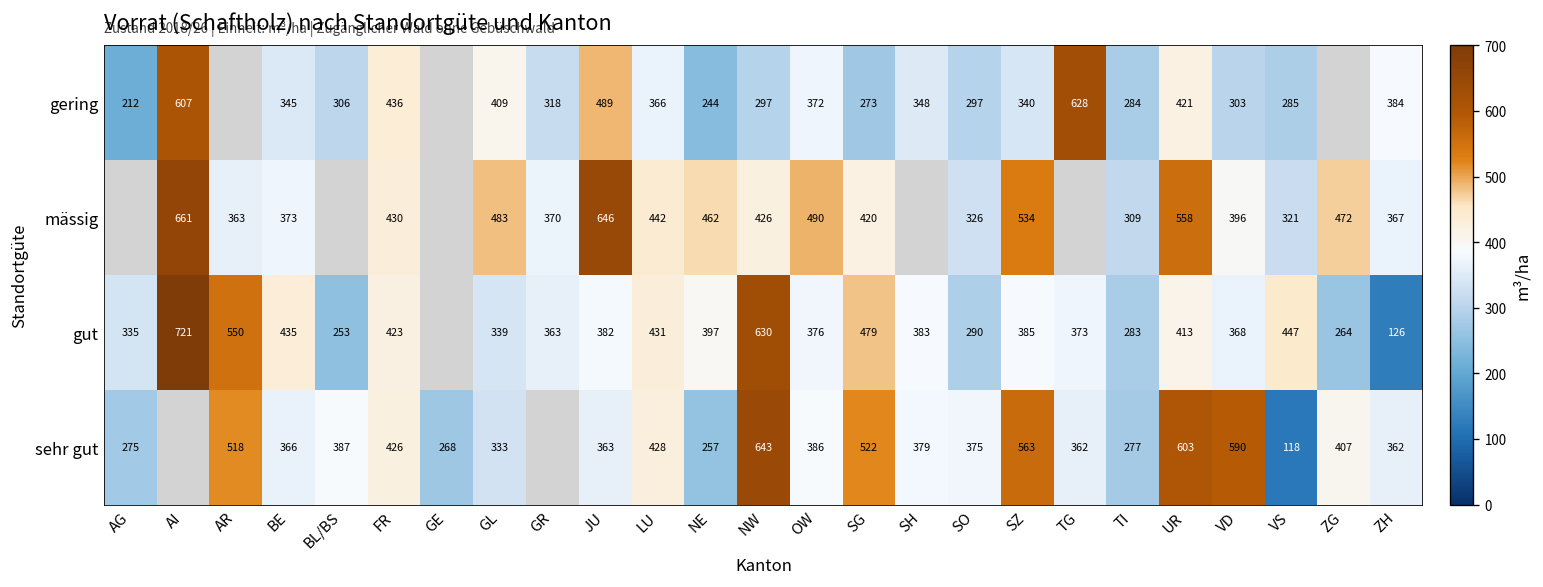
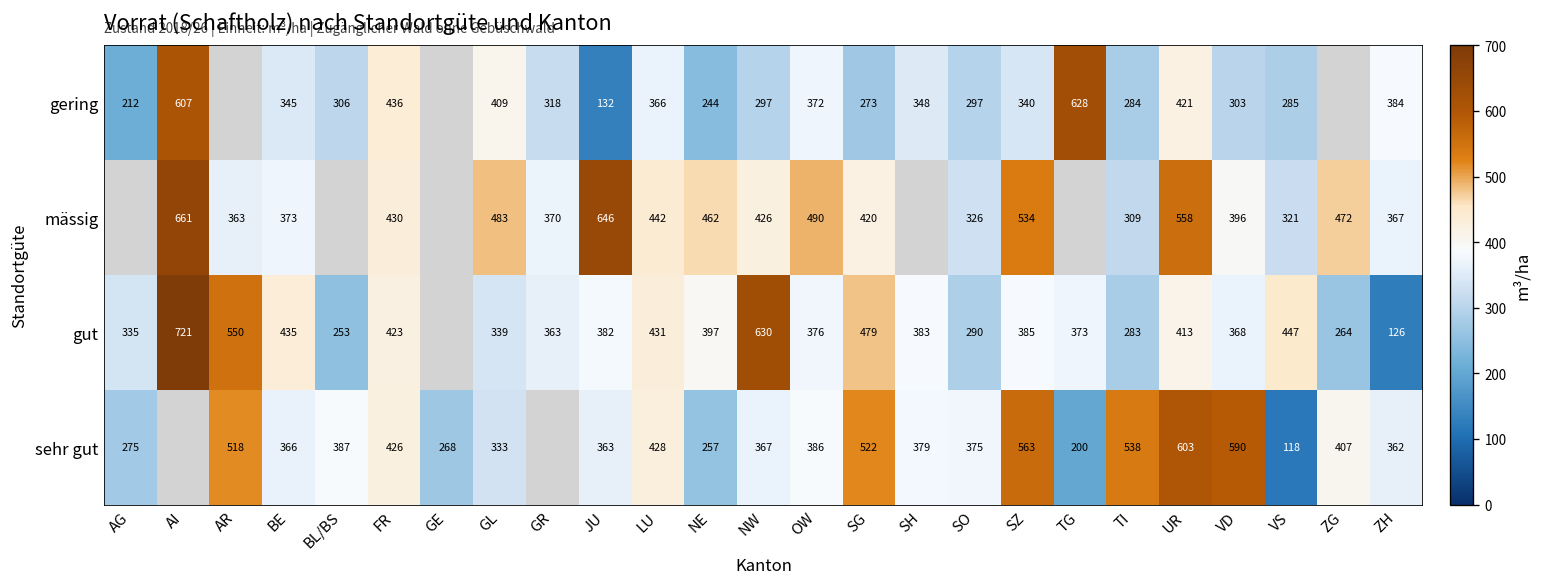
  {
    "gering": {
      "AG": 212,
      "AI": 607,
      "BE": 345,
      "BL/BS": 306,
      "FR": 436,
      "GL": 409,
      "GR": 318,
-     "JU": 489,
+     "JU": 132,
      "LU": 366,
      "NE": 244,
      "NW": 297,
      "OW": 372,
      "SG": 273,
      "SH": 348,
      "SO": 297,
      "SZ": 340,
      "TG": 628,
      "TI": 284,
      "UR": 421,
      "VD": 303,
      "VS": 285,
      "ZH": 384
    },
    "mässig": {
      "AI": 661,
      "AR": 363,
      "BE": 373,
      "FR": 430,
      "GL": 483,
      "GR": 370,
      "JU": 646,
      "LU": 442,
      "NE": 462,
      "NW": 426,
      "OW": 490,
      "SG": 420,
      "SO": 326,
      "SZ": 534,
      "TI": 309,
      "UR": 558,
      "VD": 396,
      "VS": 321,
      "ZG": 472,
      "ZH": 367
    },
    "gut": {
      "AG": 335,
      "AI": 721,
      "AR": 550,
      "BE": 435,
      "BL/BS": 253,
      "FR": 423,
      "GL": 339,
      "GR": 363,
      "JU": 382,
      "LU": 431,
      "NE": 397,
      "NW": 630,
      "OW": 376,
      "SG": 479,
      "SH": 383,
      "SO": 290,
      "SZ": 385,
      "TG": 373,
      "TI": 283,
      "UR": 413,
      "VD": 368,
      "VS": 447,
      "ZG": 264,
      "ZH": 126
    },
    "sehr gut": {
      "AG": 275,
      "AR": 518,
      "BE": 366,
      "BL/BS": 387,
      "FR": 426,
      "GE": 268,
      "GL": 333,
      "JU": 363,
      "LU": 428,
      "NE": 257,
-     "NW": 643,
+     "NW": 367,
      "OW": 386,
      "SG": 522,
      "SH": 379,
      "SO": 375,
      "SZ": 563,
-     "TG": 362,
-     "TI": 277,
+     "TG": 200,
+     "TI": 538,
      "UR": 603,
      "VD": 590,
      "VS": 118,
      "ZG": 407,
      "ZH": 362
    }
  }
